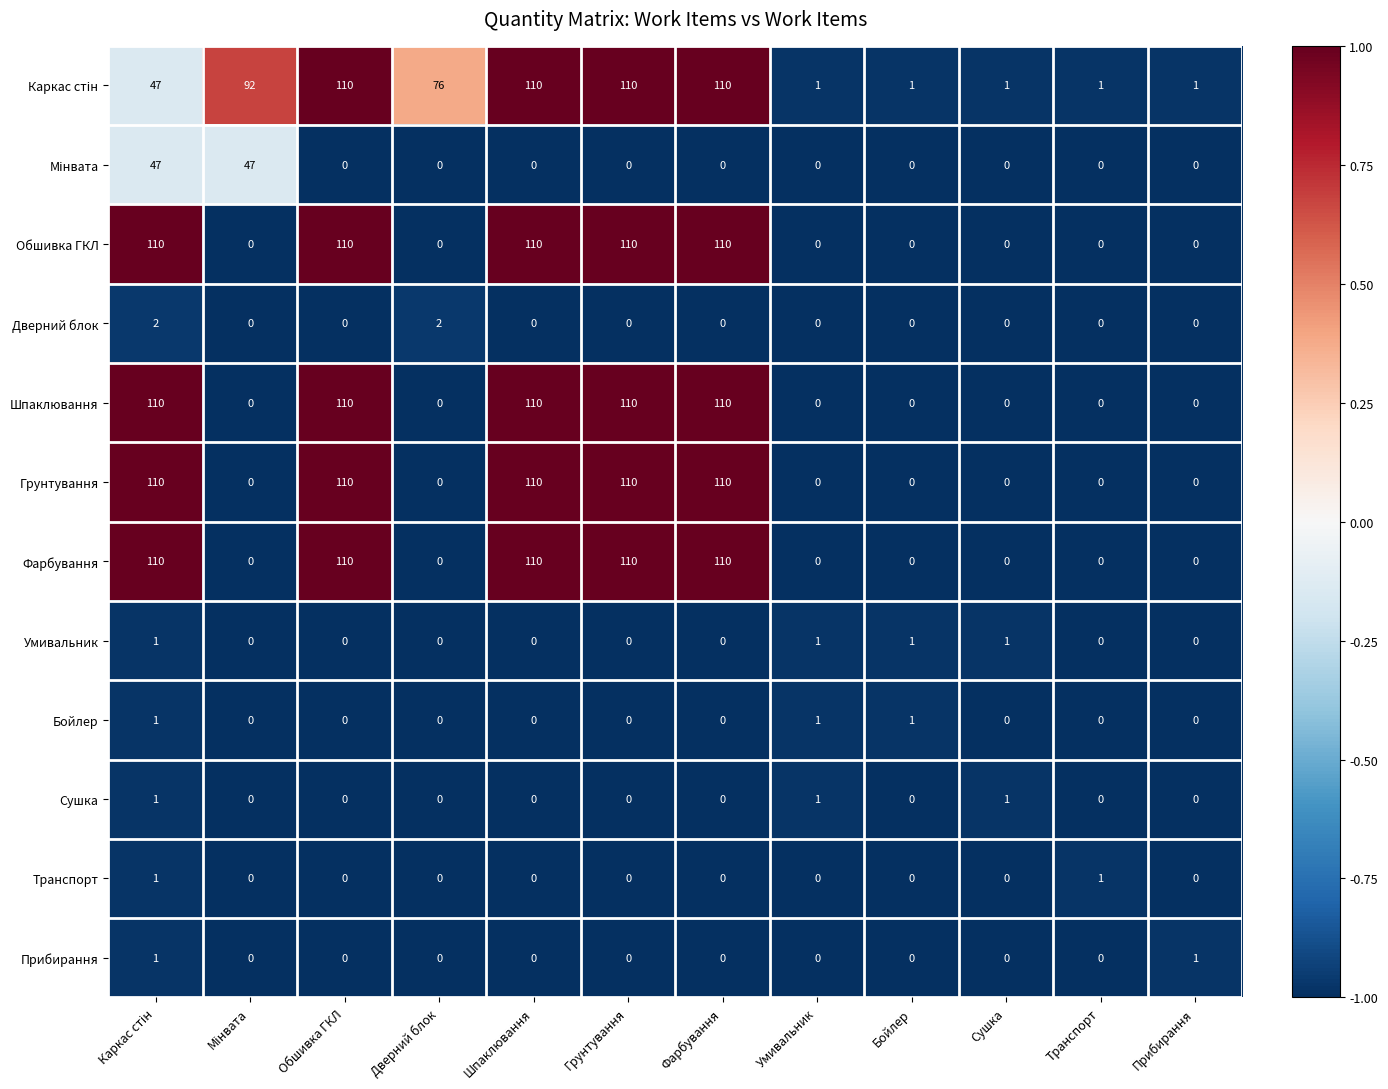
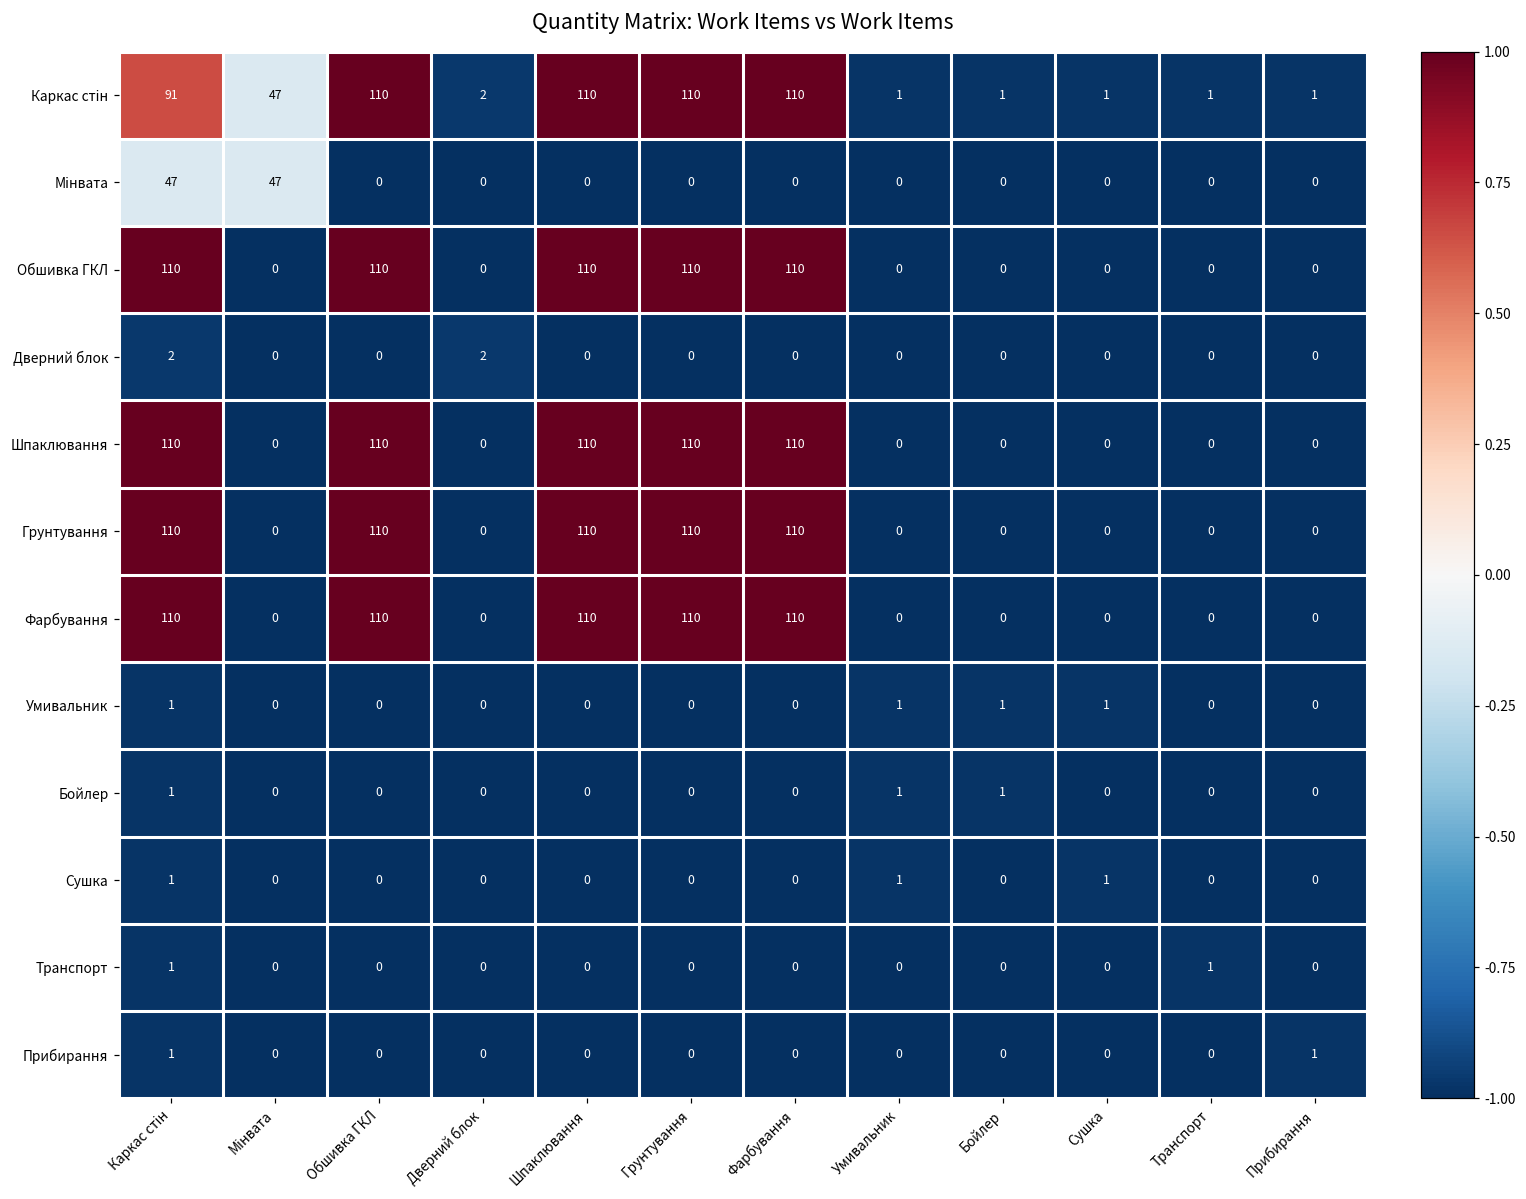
  {
    "Каркас стін": {
-     "Каркас стін": 47,
-     "Мінвата": 92,
+     "Каркас стін": 91,
+     "Мінвата": 47,
      "Обшивка ГКЛ": 110,
-     "Дверний блок": 76,
+     "Дверний блок": 2,
      "Шпаклювання": 110,
      "Грунтування": 110,
      "Фарбування": 110,
      "Умивальник": 1,
      "Бойлер": 1,
      "Сушка": 1,
      "Транспорт": 1,
      "Прибирання": 1
    },
    "Мінвата": {
      "Каркас стін": 47,
      "Мінвата": 47,
      "Обшивка ГКЛ": 0,
      "Дверний блок": 0,
      "Шпаклювання": 0,
      "Грунтування": 0,
      "Фарбування": 0,
      "Умивальник": 0,
      "Бойлер": 0,
      "Сушка": 0,
      "Транспорт": 0,
      "Прибирання": 0
    },
    "Обшивка ГКЛ": {
      "Каркас стін": 110,
      "Мінвата": 0,
      "Обшивка ГКЛ": 110,
      "Дверний блок": 0,
      "Шпаклювання": 110,
      "Грунтування": 110,
      "Фарбування": 110,
      "Умивальник": 0,
      "Бойлер": 0,
      "Сушка": 0,
      "Транспорт": 0,
      "Прибирання": 0
    },
    "Дверний блок": {
      "Каркас стін": 2,
      "Мінвата": 0,
      "Обшивка ГКЛ": 0,
      "Дверний блок": 2,
      "Шпаклювання": 0,
      "Грунтування": 0,
      "Фарбування": 0,
      "Умивальник": 0,
      "Бойлер": 0,
      "Сушка": 0,
      "Транспорт": 0,
      "Прибирання": 0
    },
    "Шпаклювання": {
      "Каркас стін": 110,
      "Мінвата": 0,
      "Обшивка ГКЛ": 110,
      "Дверний блок": 0,
      "Шпаклювання": 110,
      "Грунтування": 110,
      "Фарбування": 110,
      "Умивальник": 0,
      "Бойлер": 0,
      "Сушка": 0,
      "Транспорт": 0,
      "Прибирання": 0
    },
    "Грунтування": {
      "Каркас стін": 110,
      "Мінвата": 0,
      "Обшивка ГКЛ": 110,
      "Дверний блок": 0,
      "Шпаклювання": 110,
      "Грунтування": 110,
      "Фарбування": 110,
      "Умивальник": 0,
      "Бойлер": 0,
      "Сушка": 0,
      "Транспорт": 0,
      "Прибирання": 0
    },
    "Фарбування": {
      "Каркас стін": 110,
      "Мінвата": 0,
      "Обшивка ГКЛ": 110,
      "Дверний блок": 0,
      "Шпаклювання": 110,
      "Грунтування": 110,
      "Фарбування": 110,
      "Умивальник": 0,
      "Бойлер": 0,
      "Сушка": 0,
      "Транспорт": 0,
      "Прибирання": 0
    },
    "Умивальник": {
      "Каркас стін": 1,
      "Мінвата": 0,
      "Обшивка ГКЛ": 0,
      "Дверний блок": 0,
      "Шпаклювання": 0,
      "Грунтування": 0,
      "Фарбування": 0,
      "Умивальник": 1,
      "Бойлер": 1,
      "Сушка": 1,
      "Транспорт": 0,
      "Прибирання": 0
    },
    "Бойлер": {
      "Каркас стін": 1,
      "Мінвата": 0,
      "Обшивка ГКЛ": 0,
      "Дверний блок": 0,
      "Шпаклювання": 0,
      "Грунтування": 0,
      "Фарбування": 0,
      "Умивальник": 1,
      "Бойлер": 1,
      "Сушка": 0,
      "Транспорт": 0,
      "Прибирання": 0
    },
    "Сушка": {
      "Каркас стін": 1,
      "Мінвата": 0,
      "Обшивка ГКЛ": 0,
      "Дверний блок": 0,
      "Шпаклювання": 0,
      "Грунтування": 0,
      "Фарбування": 0,
      "Умивальник": 1,
      "Бойлер": 0,
      "Сушка": 1,
      "Транспорт": 0,
      "Прибирання": 0
    },
    "Транспорт": {
      "Каркас стін": 1,
      "Мінвата": 0,
      "Обшивка ГКЛ": 0,
      "Дверний блок": 0,
      "Шпаклювання": 0,
      "Грунтування": 0,
      "Фарбування": 0,
      "Умивальник": 0,
      "Бойлер": 0,
      "Сушка": 0,
      "Транспорт": 1,
      "Прибирання": 0
    },
    "Прибирання": {
      "Каркас стін": 1,
      "Мінвата": 0,
      "Обшивка ГКЛ": 0,
      "Дверний блок": 0,
      "Шпаклювання": 0,
      "Грунтування": 0,
      "Фарбування": 0,
      "Умивальник": 0,
      "Бойлер": 0,
      "Сушка": 0,
      "Транспорт": 0,
      "Прибирання": 1
    }
  }
